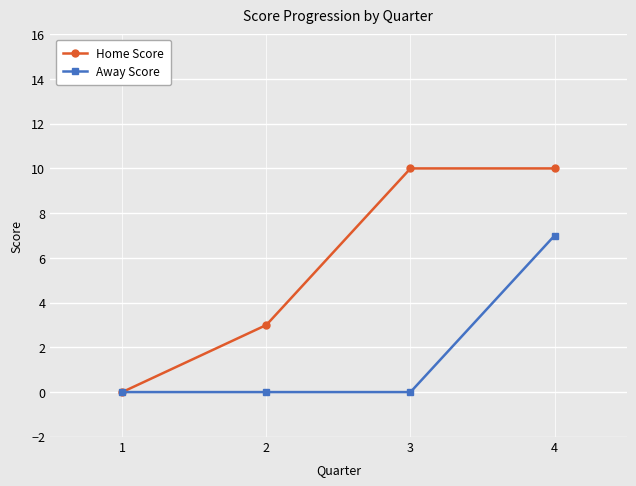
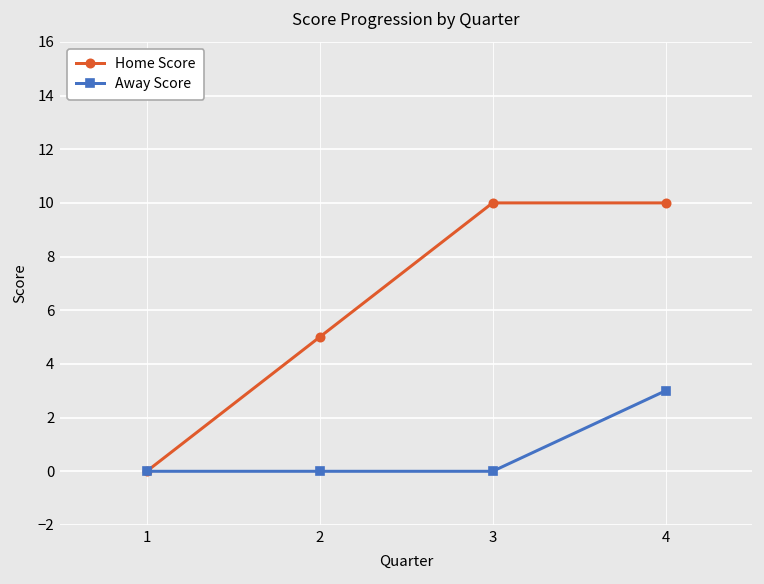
  {
    "Home Score": {
-     "2": 3,
+     "2": 5,
      "3": 10,
      "4": 10
    },
    "Away Score": {
      "2": 0,
      "3": 0,
-     "4": 7
+     "4": 3
    }
  }
